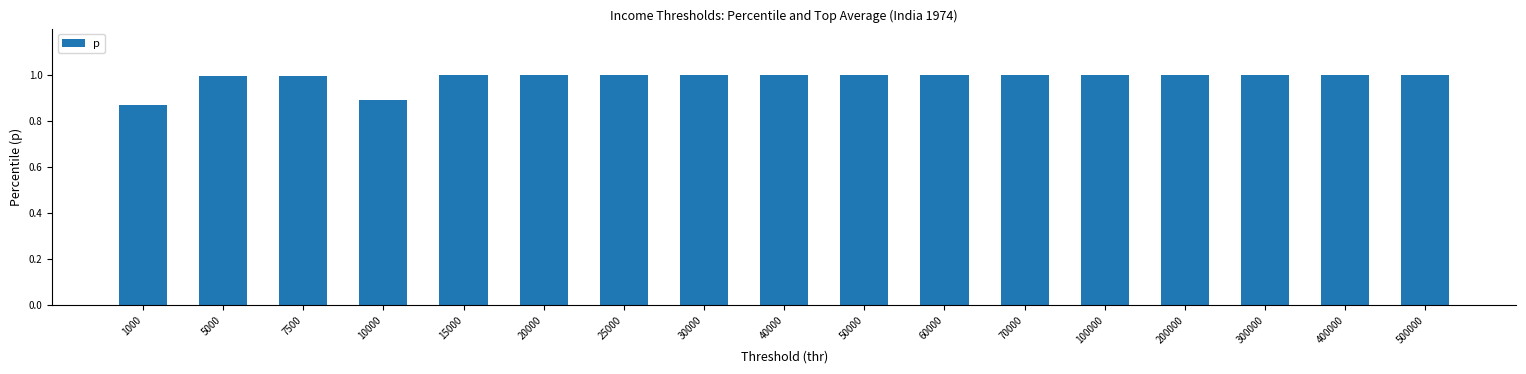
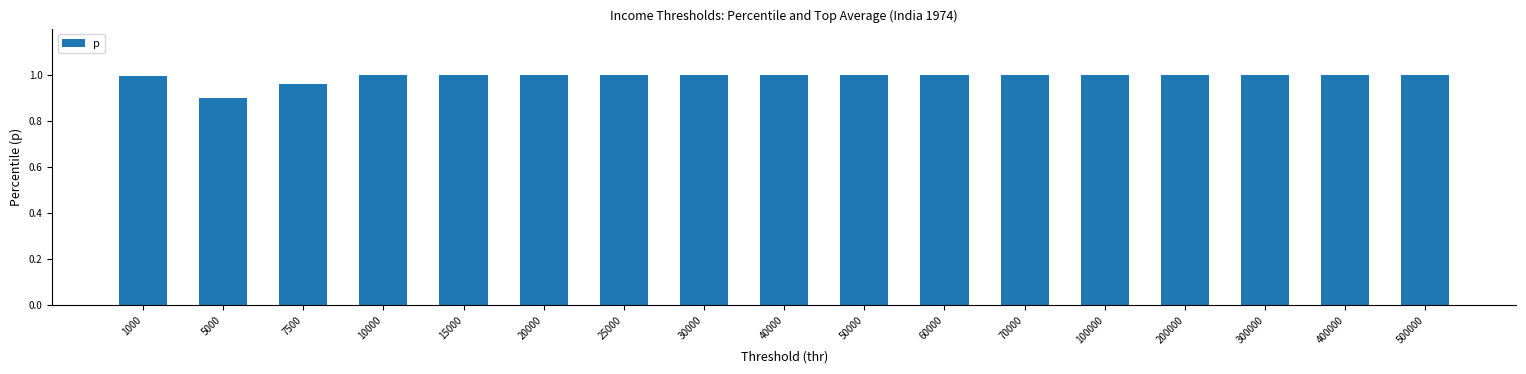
  {
-   "1000": 0.87,
-   "5000": 0.99,
-   "7500": 1.00,
-   "10000": 0.89,
+   "1000": 0.99,
+   "5000": 0.90,
+   "7500": 0.96,
+   "10000": 1.00,
    "15000": 1.00,
    "20000": 1.00,
    "25000": 1.00,
    "30000": 1.00,
    "40000": 1.00,
    "50000": 1.00,
    "60000": 1.00,
    "70000": 1.00,
    "100000": 1.00,
    "200000": 1.00,
    "300000": 1.00,
    "400000": 1.00,
    "500000": 1.00
  }
